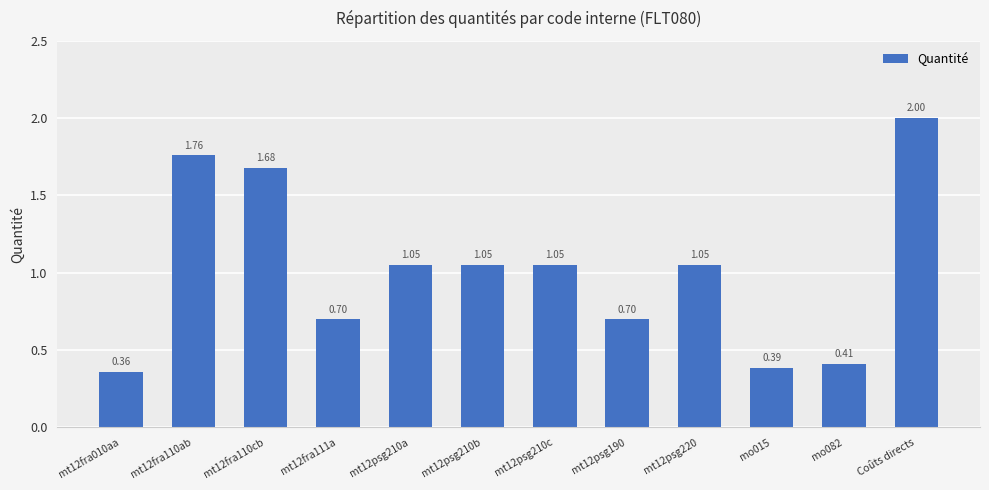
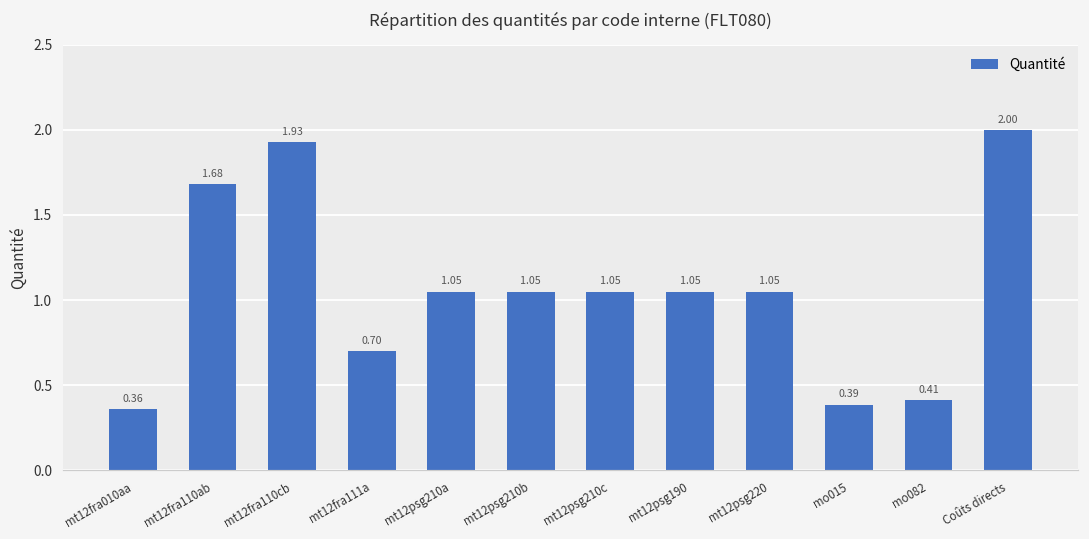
  {
    "mt12fra010aa": 0.36,
-   "mt12fra110ab": 1.76,
-   "mt12fra110cb": 1.68,
+   "mt12fra110ab": 1.68,
+   "mt12fra110cb": 1.93,
    "mt12fra111a": 0.70,
    "mt12psg210a": 1.05,
    "mt12psg210b": 1.05,
    "mt12psg210c": 1.05,
-   "mt12psg190": 0.70,
+   "mt12psg190": 1.05,
    "mt12psg220": 1.05,
    "mo015": 0.39,
    "mo082": 0.41,
    "Coûts directs": 2.00
  }
